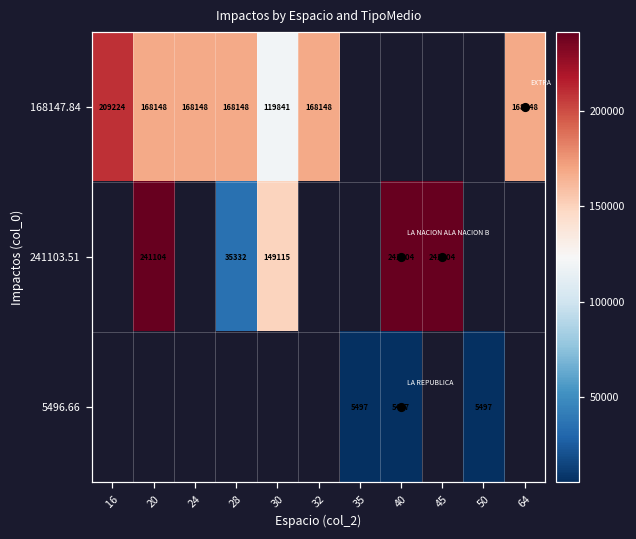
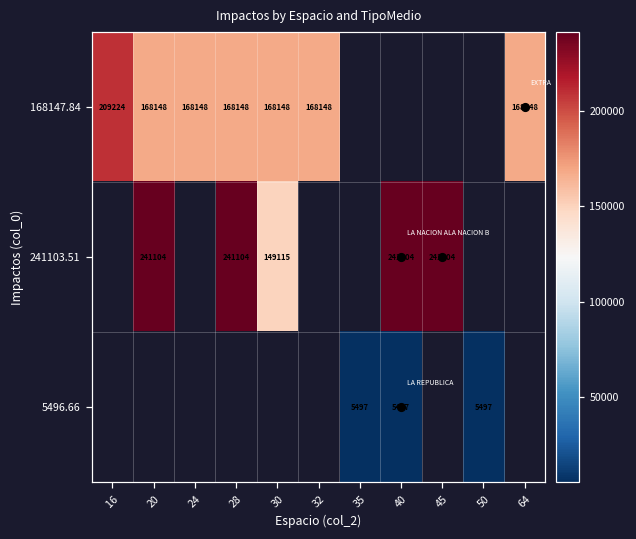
  {
    "168147.84": {
      "16": 209224,
      "20": 168148,
      "24": 168148,
      "28": 168148,
-     "30": 119841,
+     "30": 168148,
      "32": 168148
    },
    "241103.51": {
      "20": 241104,
-     "28": 35332,
+     "28": 241104,
      "30": 149115
    },
    "5496.66": {
      "35": 5497,
      "50": 5497
    }
  }
